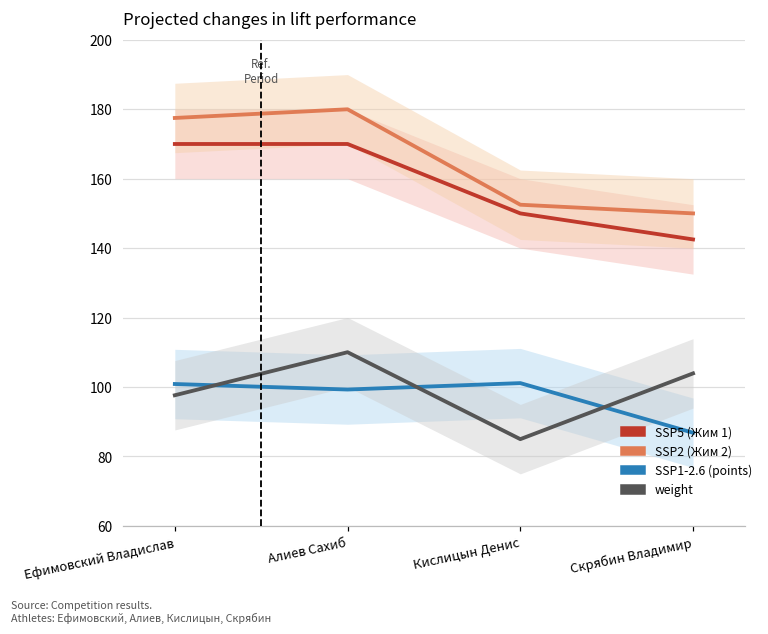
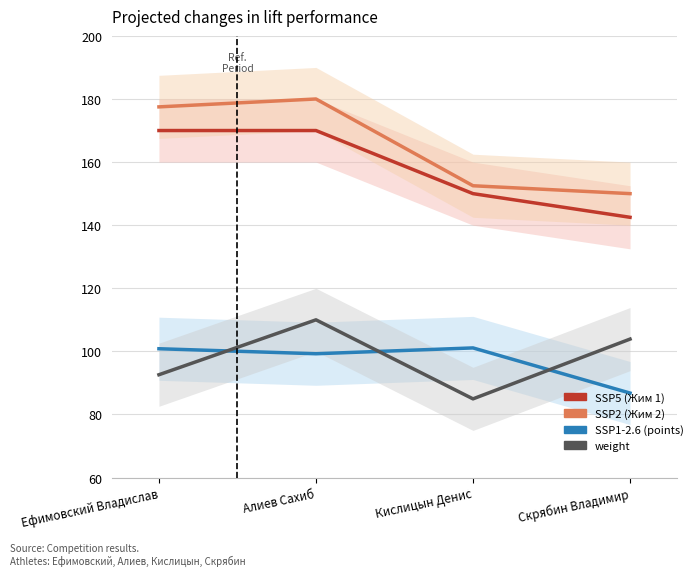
  {
    "weight": {
-     "Ефимовский Владислав": 98,
+     "Ефимовский Владислав": 93,
      "Кислицын Денис": 85,
      "Скрябин Владимир": 104
    }
  }
